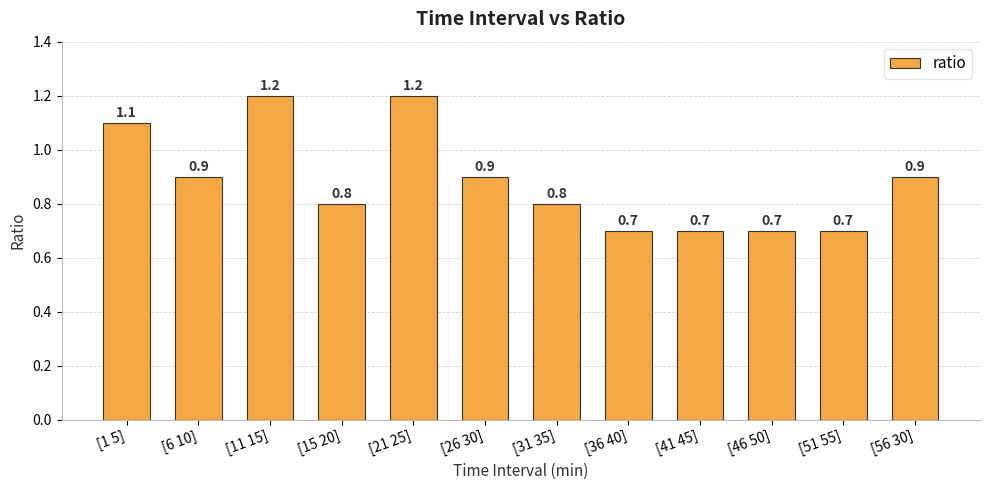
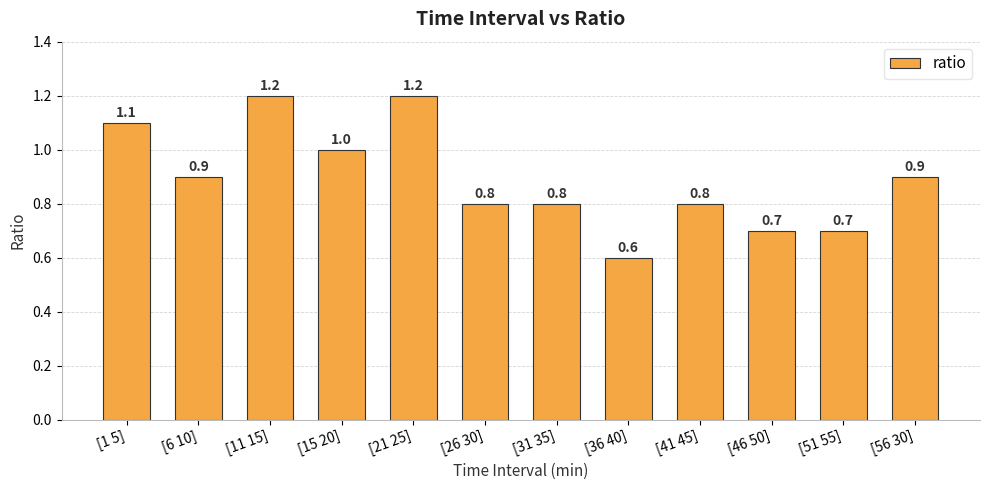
  {
    "[1 5]": 1.1,
    "[6 10]": 0.9,
    "[11 15]": 1.2,
-   "[15 20]": 0.8,
+   "[15 20]": 1.0,
    "[21 25]": 1.2,
-   "[26 30]": 0.9,
+   "[26 30]": 0.8,
    "[31 35]": 0.8,
-   "[36 40]": 0.7,
-   "[41 45]": 0.7,
+   "[36 40]": 0.6,
+   "[41 45]": 0.8,
    "[46 50]": 0.7,
    "[51 55]": 0.7,
    "[56 30]": 0.9
  }
